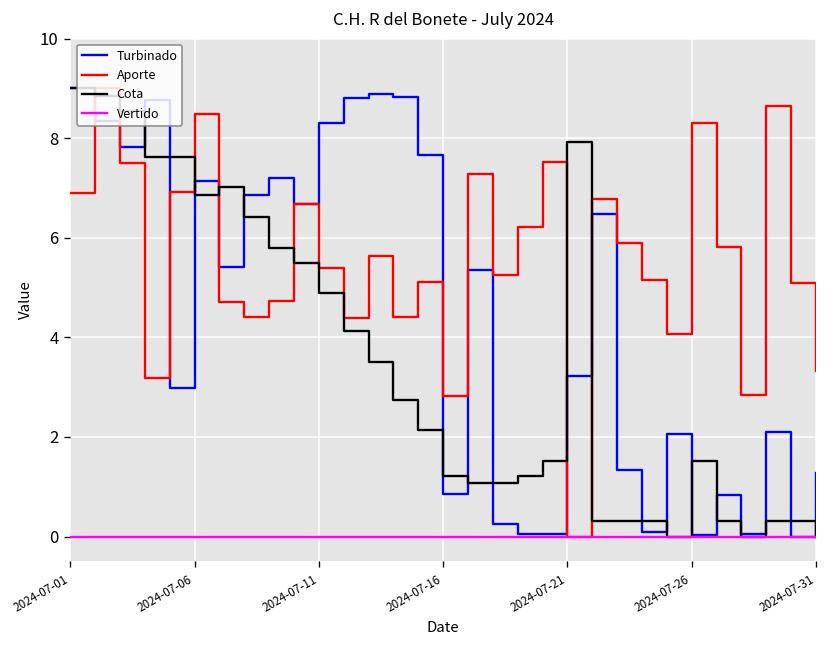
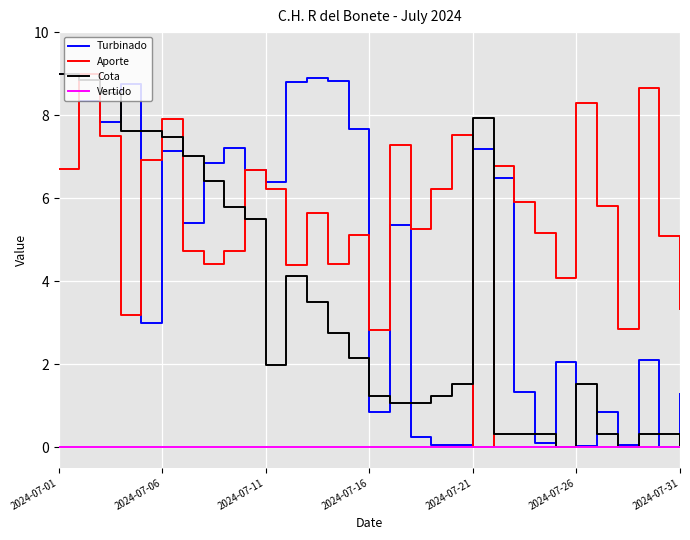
  {
    "Turbinado": {
      "2024-07-06": 7.1,
-     "2024-07-11": 8.3,
+     "2024-07-11": 6.4,
      "2024-07-16": 0.9,
-     "2024-07-21": 3.2,
+     "2024-07-21": 7.2,
      "2024-07-31": 1.3
    },
    "Aporte": {
-     "2024-07-01": 6.9,
-     "2024-07-06": 8.5,
-     "2024-07-11": 5.4,
+     "2024-07-01": 6.7,
+     "2024-07-06": 7.9,
+     "2024-07-11": 6.2,
      "2024-07-16": 2.8,
      "2024-07-26": 8.3,
      "2024-07-31": 3.3
    },
    "Cota": {
-     "2024-07-06": 6.9,
-     "2024-07-11": 4.9,
+     "2024-07-06": 7.5,
+     "2024-07-11": 2.0,
      "2024-07-16": 1.2,
      "2024-07-21": 7.9,
      "2024-07-26": 1.5
    },
    "Vertido": {
      "2024-07-01": 0.0,
      "2024-07-06": 0.0,
      "2024-07-11": 0.0,
      "2024-07-16": 0.0
    }
  }
